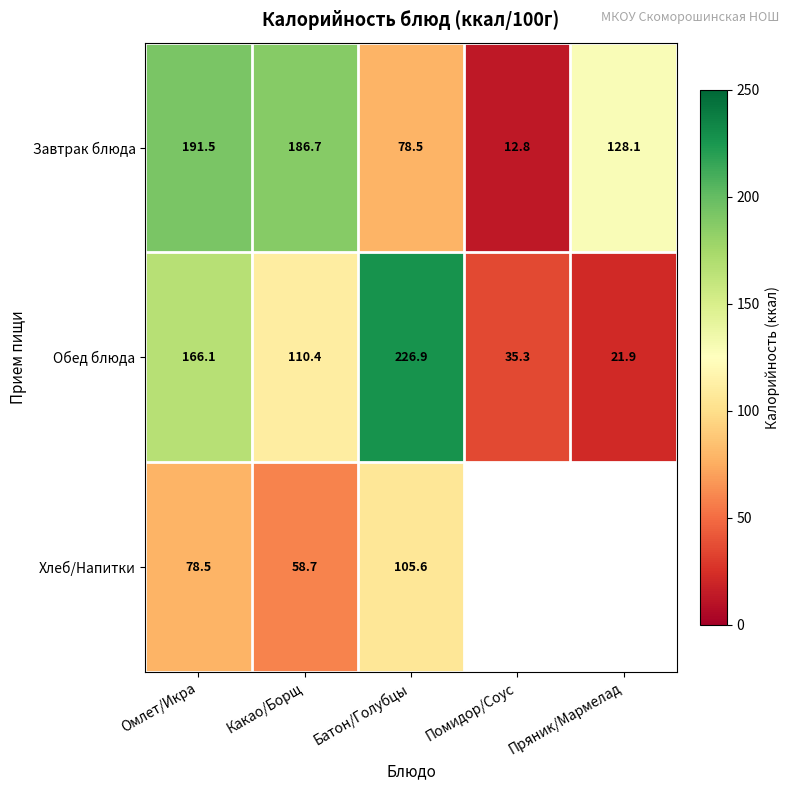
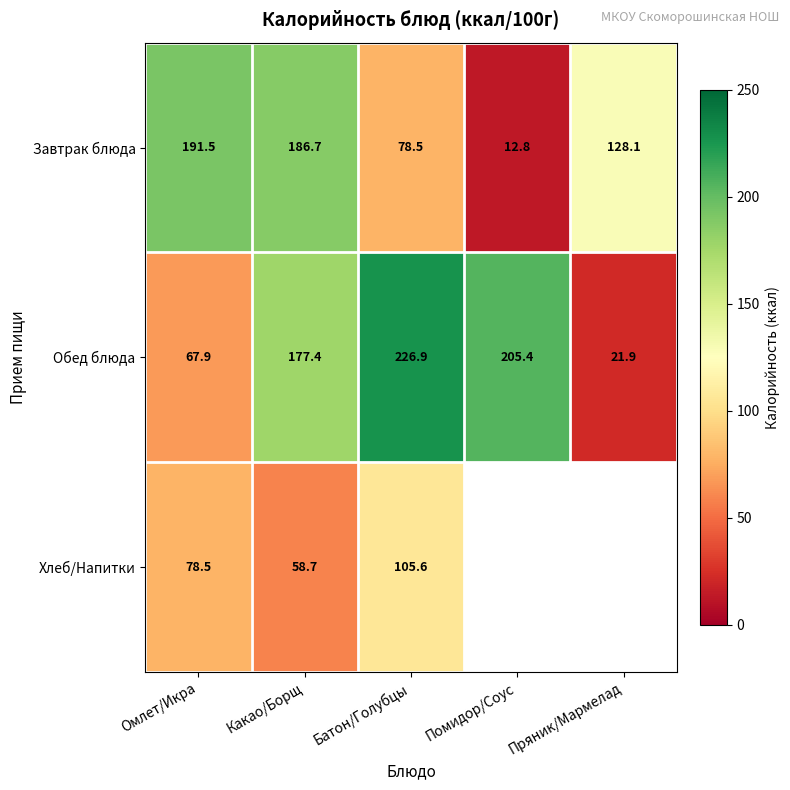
  {
    "Завтрак блюда": {
      "Омлет/Икра": 191.5,
      "Какао/Борщ": 186.7,
      "Батон/Голубцы": 78.5,
      "Помидор/Соус": 12.8,
      "Пряник/Мармелад": 128.1
    },
    "Обед блюда": {
-     "Омлет/Икра": 166.1,
-     "Какао/Борщ": 110.4,
+     "Омлет/Икра": 67.9,
+     "Какао/Борщ": 177.4,
      "Батон/Голубцы": 226.9,
-     "Помидор/Соус": 35.3,
+     "Помидор/Соус": 205.4,
      "Пряник/Мармелад": 21.9
    },
    "Хлеб/Напитки": {
      "Омлет/Икра": 78.5,
      "Какао/Борщ": 58.7,
      "Батон/Голубцы": 105.6
    }
  }
